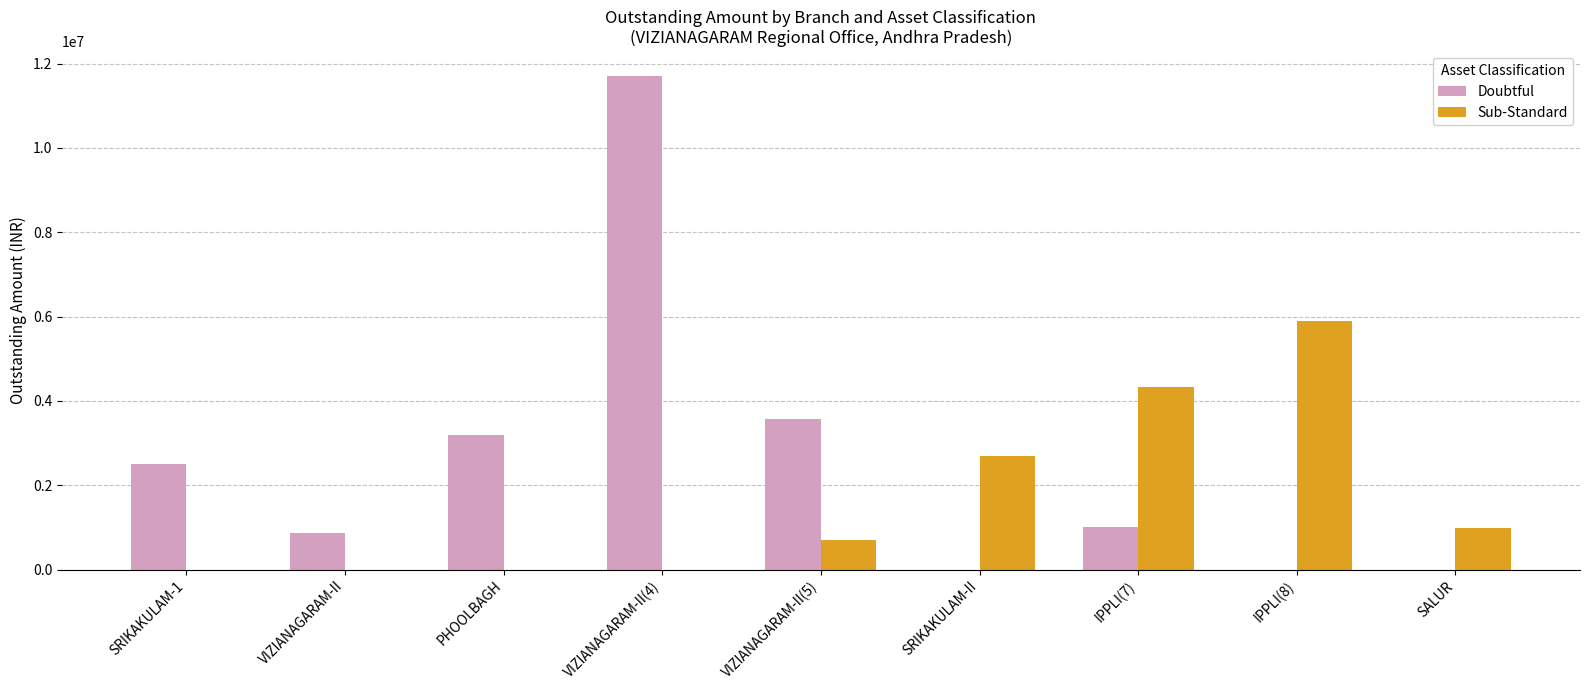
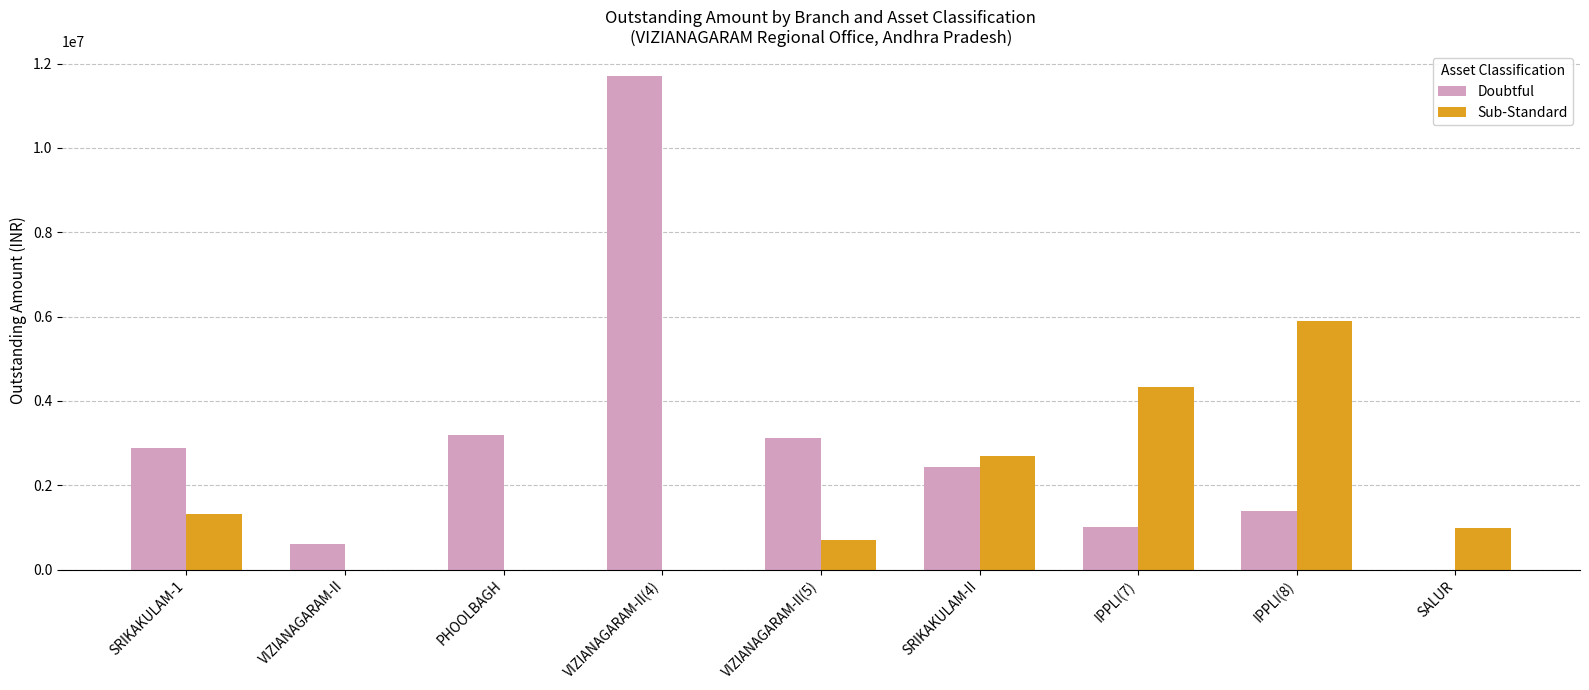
  {
    "Doubtful": {
-     "SRIKAKULAM-1": 2500000,
-     "VIZIANAGARAM-II": 900000,
+     "SRIKAKULAM-1": 2900000,
+     "VIZIANAGARAM-II": 600000,
      "PHOOLBAGH": 3200000,
      "VIZIANAGARAM-II(4)": 11700000,
-     "VIZIANAGARAM-II(5)": 3600000,
-     "SRIKAKULAM-II": 0,
+     "VIZIANAGARAM-II(5)": 3100000,
+     "SRIKAKULAM-II": 2400000,
      "IPPLI(7)": 1000000,
-     "IPPLI(8)": 0,
+     "IPPLI(8)": 1400000,
      "SALUR": 0
    },
    "Sub-Standard": {
-     "SRIKAKULAM-1": 0,
+     "SRIKAKULAM-1": 1300000,
      "VIZIANAGARAM-II": 0,
      "PHOOLBAGH": 0,
      "VIZIANAGARAM-II(4)": 0,
      "VIZIANAGARAM-II(5)": 700000,
      "SRIKAKULAM-II": 2700000,
      "IPPLI(7)": 4300000,
      "IPPLI(8)": 5900000,
      "SALUR": 1000000
    }
  }
